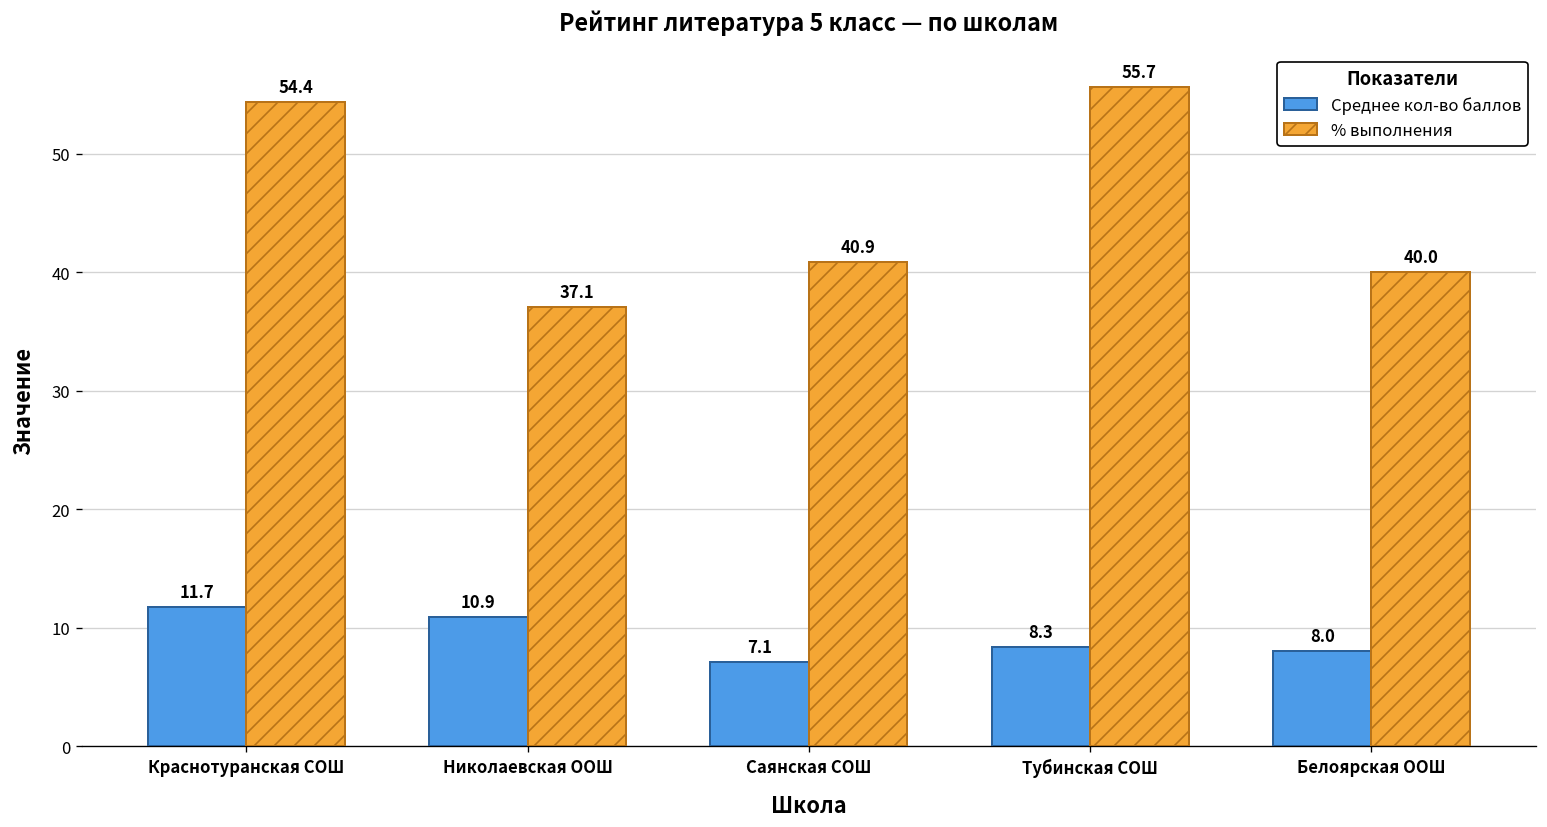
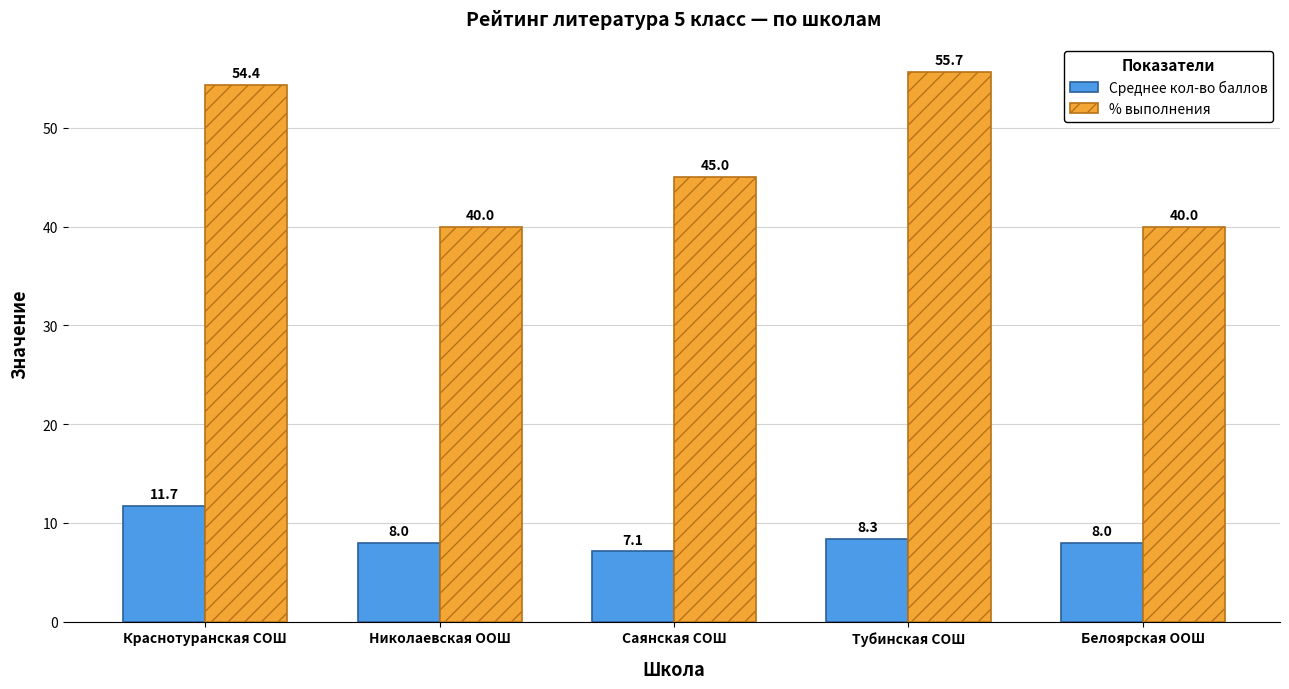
  {
    "Среднее кол-во баллов": {
      "Краснотуранская СОШ": 11.7,
-     "Николаевская ООШ": 10.9,
+     "Николаевская ООШ": 8.0,
      "Саянская СОШ": 7.1,
      "Тубинская СОШ": 8.3,
      "Белоярская ООШ": 8.0
    },
    "% выполнения": {
      "Краснотуранская СОШ": 54.4,
-     "Николаевская ООШ": 37.1,
-     "Саянская СОШ": 40.9,
+     "Николаевская ООШ": 40.0,
+     "Саянская СОШ": 45.0,
      "Тубинская СОШ": 55.7,
      "Белоярская ООШ": 40.0
    }
  }
